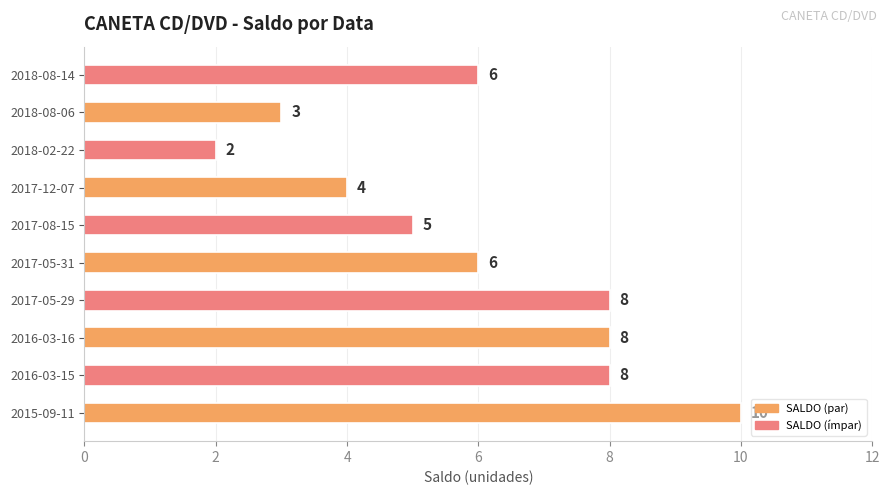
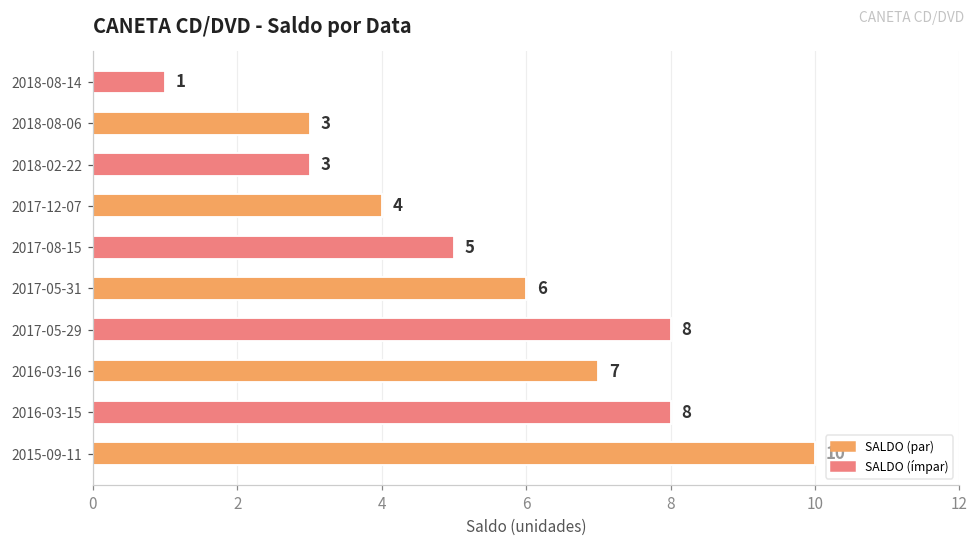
  {
-   "2018-08-14": 6,
+   "2018-08-14": 1,
    "2018-08-06": 3,
-   "2018-02-22": 2,
+   "2018-02-22": 3,
    "2017-12-07": 4,
    "2017-08-15": 5,
    "2017-05-31": 6,
    "2017-05-29": 8,
-   "2016-03-16": 8,
+   "2016-03-16": 7,
    "2016-03-15": 8
  }
